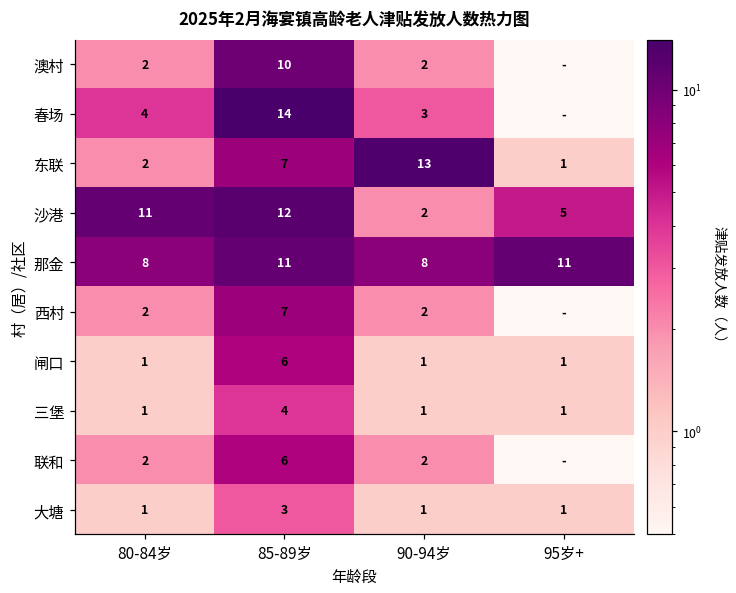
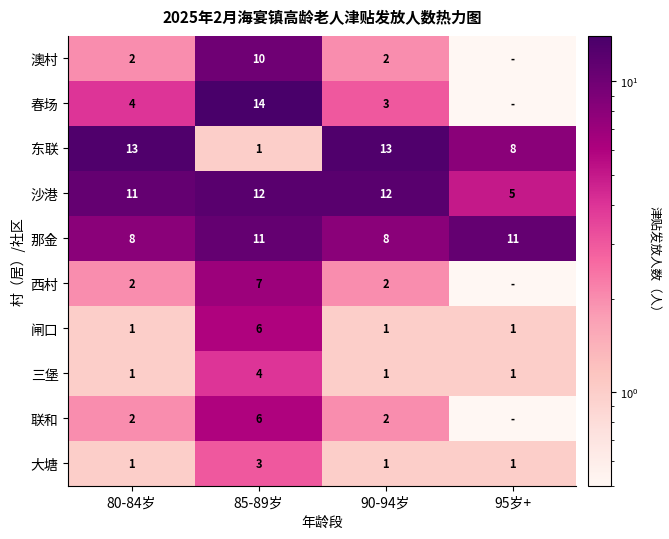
  {
    "澳村": {
      "80-84岁": 2,
      "85-89岁": 10,
      "90-94岁": 2
    },
    "春场": {
      "80-84岁": 4,
      "85-89岁": 14,
      "90-94岁": 3
    },
    "东联": {
-     "80-84岁": 2,
-     "85-89岁": 7,
+     "80-84岁": 13,
+     "85-89岁": 1,
      "90-94岁": 13,
-     "95岁+": 1
+     "95岁+": 8
    },
    "沙港": {
      "80-84岁": 11,
      "85-89岁": 12,
-     "90-94岁": 2,
+     "90-94岁": 12,
      "95岁+": 5
    },
    "那金": {
      "80-84岁": 8,
      "85-89岁": 11,
      "90-94岁": 8,
      "95岁+": 11
    },
    "西村": {
      "80-84岁": 2,
      "85-89岁": 7,
      "90-94岁": 2
    },
    "闸口": {
      "80-84岁": 1,
      "85-89岁": 6,
      "90-94岁": 1,
      "95岁+": 1
    },
    "三堡": {
      "80-84岁": 1,
      "85-89岁": 4,
      "90-94岁": 1,
      "95岁+": 1
    },
    "联和": {
      "80-84岁": 2,
      "85-89岁": 6,
      "90-94岁": 2
    },
    "大塘": {
      "80-84岁": 1,
      "85-89岁": 3,
      "90-94岁": 1,
      "95岁+": 1
    }
  }
